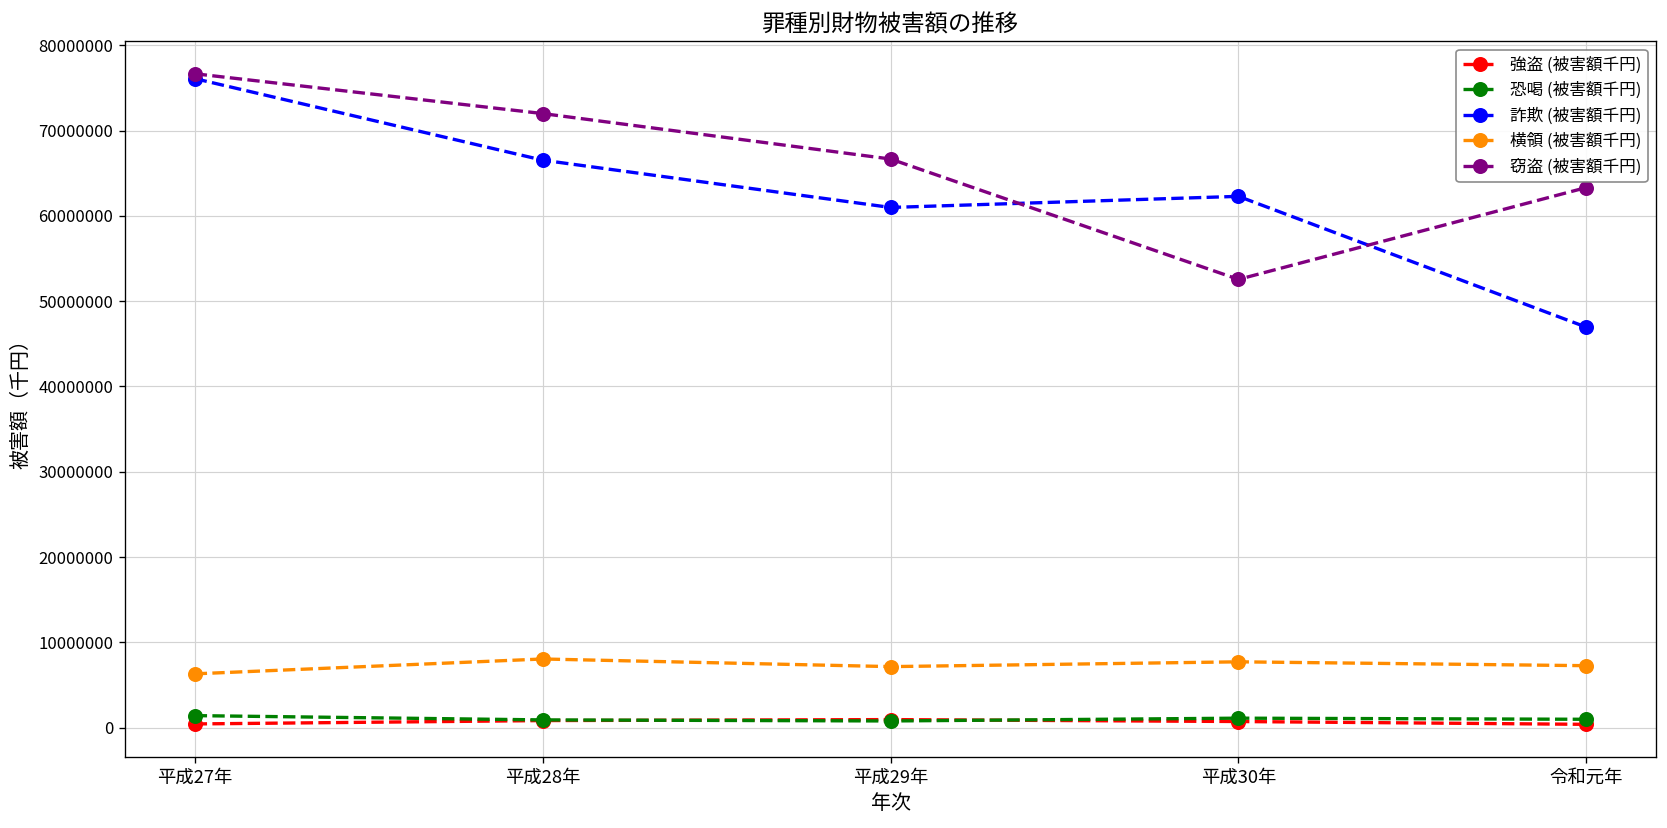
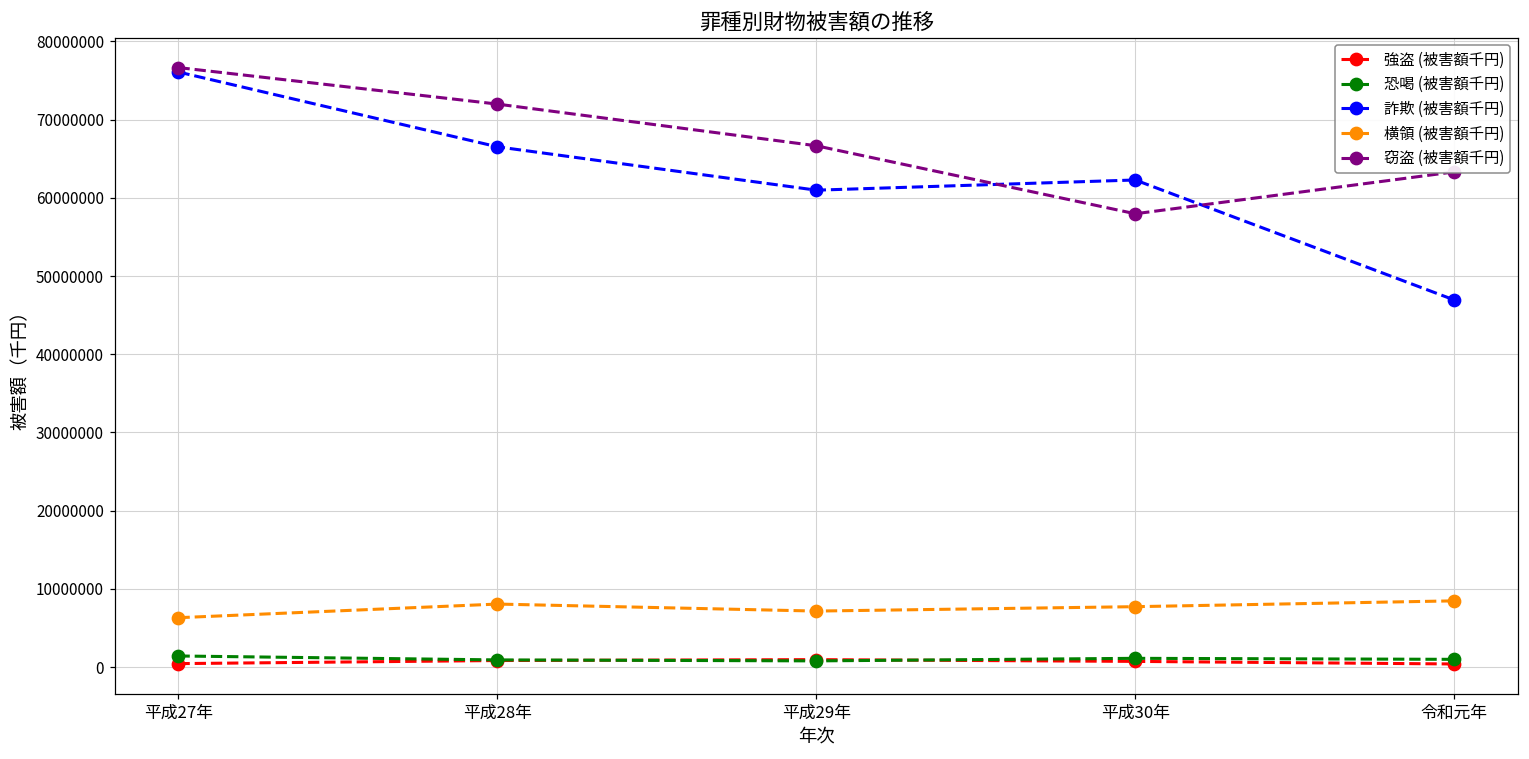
  {
    "強盗 (被害額千円)": {
      "平成27年": 0,
      "平成30年": 1000000,
      "令和元年": 0
    },
    "恐喝 (被害額千円)": {
      "平成27年": 1000000,
      "平成30年": 1000000,
      "令和元年": 1000000
    },
    "詐欺 (被害額千円)": {
      "平成27年": 76000000,
      "平成28年": 67000000,
      "平成29年": 61000000,
      "平成30年": 62000000,
      "令和元年": 47000000
    },
    "横領 (被害額千円)": {
      "平成27年": 6000000,
      "平成28年": 8000000,
      "平成29年": 7000000,
      "平成30年": 8000000,
-     "令和元年": 7000000
+     "令和元年": 8000000
    },
    "窃盗 (被害額千円)": {
      "平成27年": 77000000,
      "平成28年": 72000000,
      "平成29年": 67000000,
-     "平成30年": 53000000,
+     "平成30年": 58000000,
      "令和元年": 63000000
    }
  }
